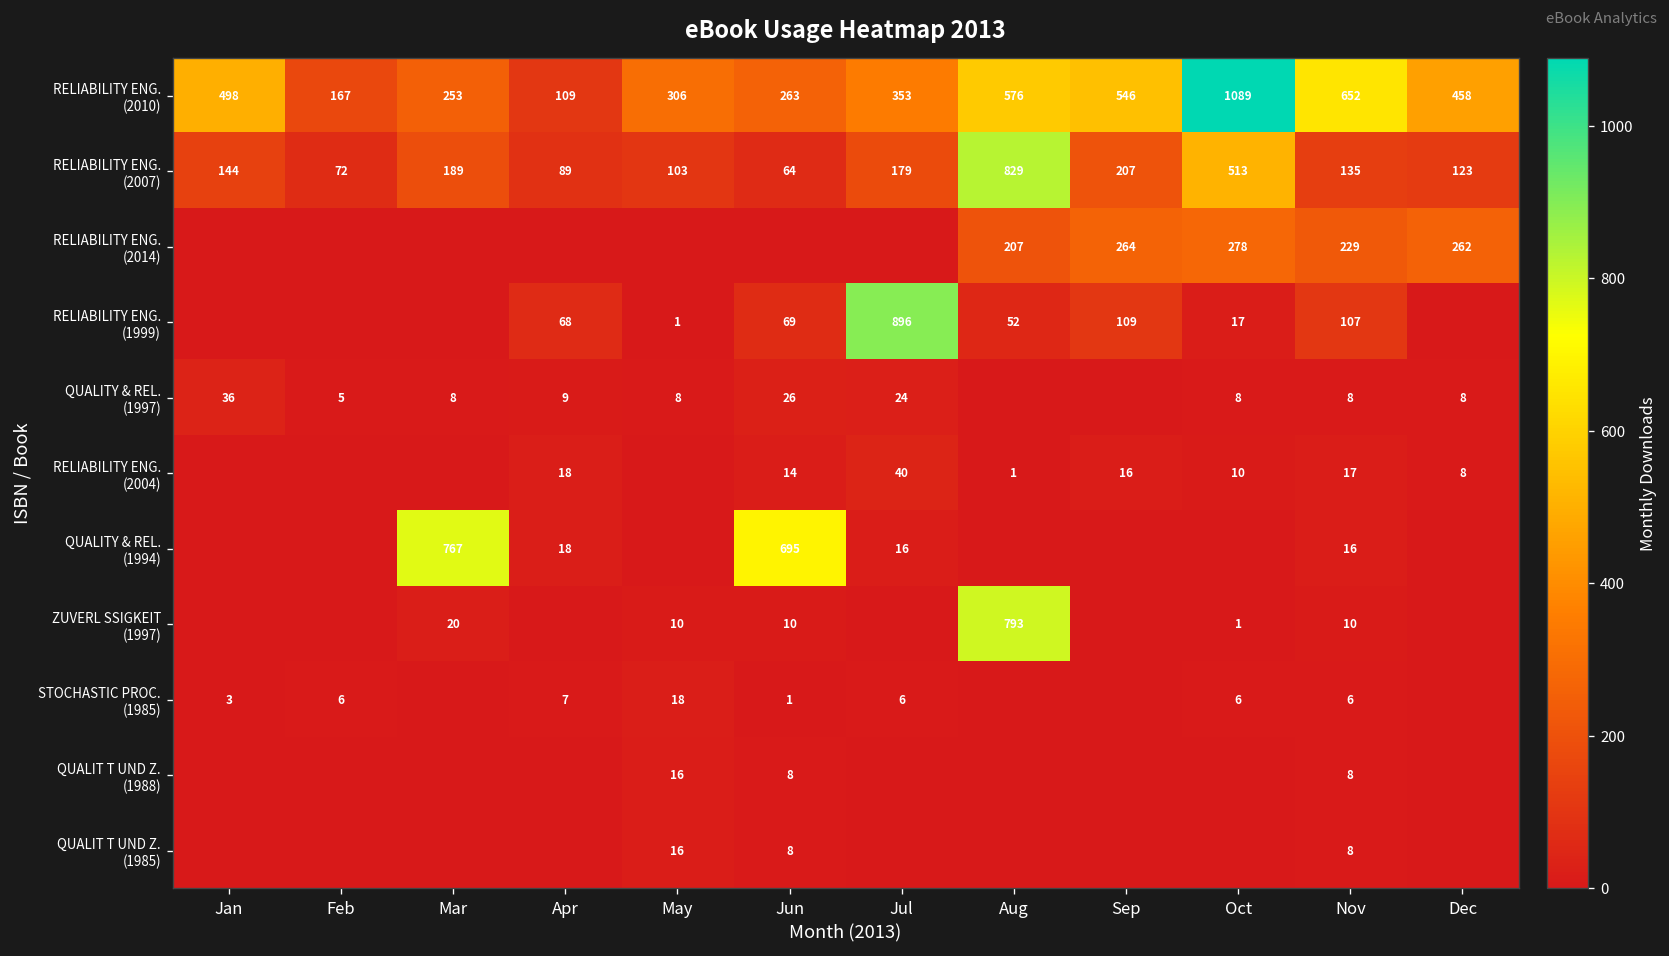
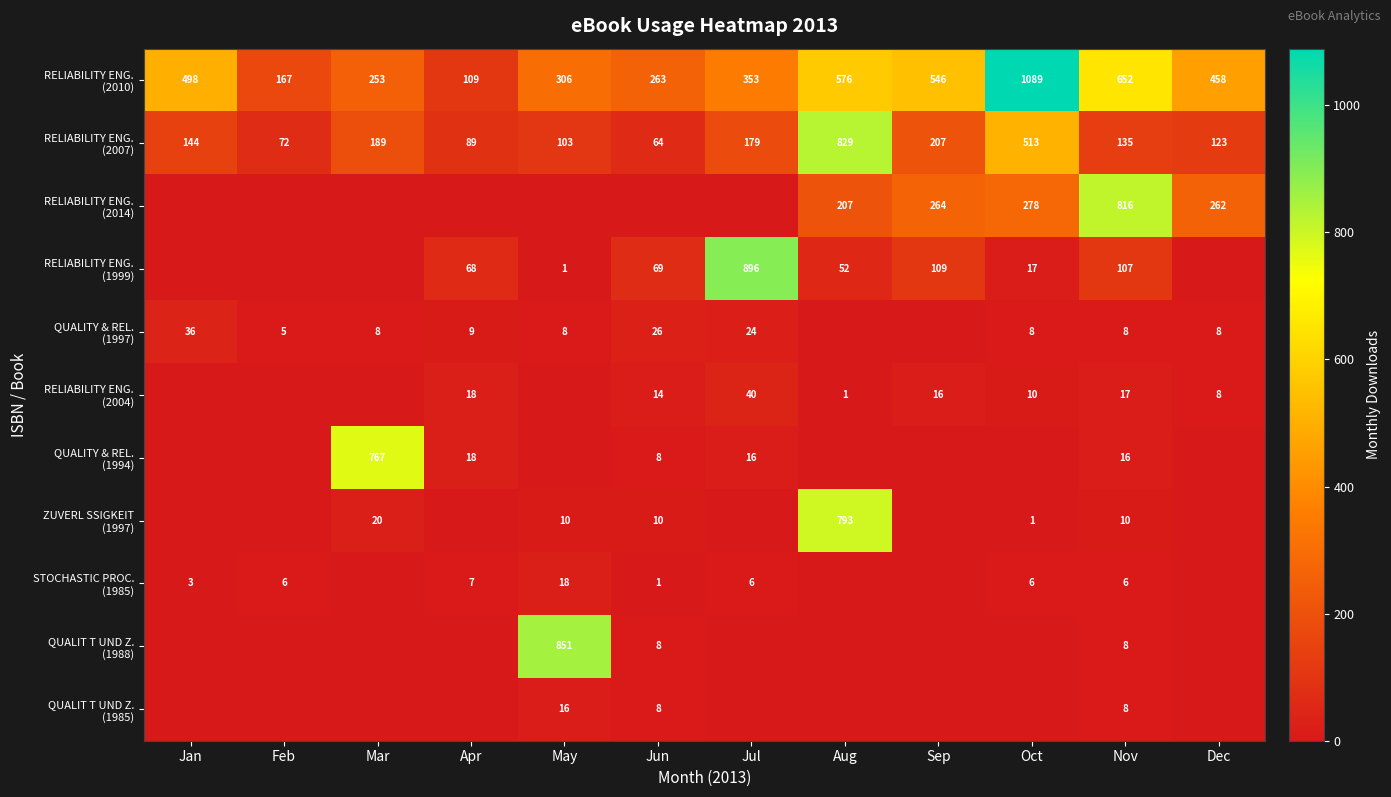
  {
    "RELIABILITY ENG. (2010)": {
      "Jan": 498,
      "Feb": 167,
      "Mar": 253,
      "Apr": 109,
      "May": 306,
      "Jun": 263,
      "Jul": 353,
      "Aug": 576,
      "Sep": 546,
      "Oct": 1089,
      "Nov": 652,
      "Dec": 458
    },
    "RELIABILITY ENG. (2007)": {
      "Jan": 144,
      "Feb": 72,
      "Mar": 189,
      "Apr": 89,
      "May": 103,
      "Jun": 64,
      "Jul": 179,
      "Aug": 829,
      "Sep": 207,
      "Oct": 513,
      "Nov": 135,
      "Dec": 123
    },
    "RELIABILITY ENG. (2014)": {
      "Aug": 207,
      "Sep": 264,
      "Oct": 278,
-     "Nov": 229,
+     "Nov": 816,
      "Dec": 262
    },
    "RELIABILITY ENG. (1999)": {
      "Apr": 68,
      "May": 1,
      "Jun": 69,
      "Jul": 896,
      "Aug": 52,
      "Sep": 109,
      "Oct": 17,
      "Nov": 107
    },
    "QUALITY & REL. (1997)": {
      "Jan": 36,
      "Feb": 5,
      "Mar": 8,
      "Apr": 9,
      "May": 8,
      "Jun": 26,
      "Jul": 24,
      "Oct": 8,
      "Nov": 8,
      "Dec": 8
    },
    "RELIABILITY ENG. (2004)": {
      "Apr": 18,
      "Jun": 14,
      "Jul": 40,
      "Aug": 1,
      "Sep": 16,
      "Oct": 10,
      "Nov": 17,
      "Dec": 8
    },
    "QUALITY & REL. (1994)": {
      "Mar": 767,
      "Apr": 18,
-     "Jun": 695,
+     "Jun": 8,
      "Jul": 16,
      "Nov": 16
    },
    "ZUVERL SSIGKEIT (1997)": {
      "Mar": 20,
      "May": 10,
      "Jun": 10,
      "Aug": 793,
      "Oct": 1,
      "Nov": 10
    },
    "STOCHASTIC PROC. (1985)": {
      "Jan": 3,
      "Feb": 6,
      "Apr": 7,
      "May": 18,
      "Jun": 1,
      "Jul": 6,
      "Oct": 6,
      "Nov": 6
    },
    "QUALIT T UND Z. (1988)": {
-     "May": 16,
+     "May": 851,
      "Jun": 8,
      "Nov": 8
    },
    "QUALIT T UND Z. (1985)": {
      "May": 16,
      "Jun": 8,
      "Nov": 8
    }
  }
